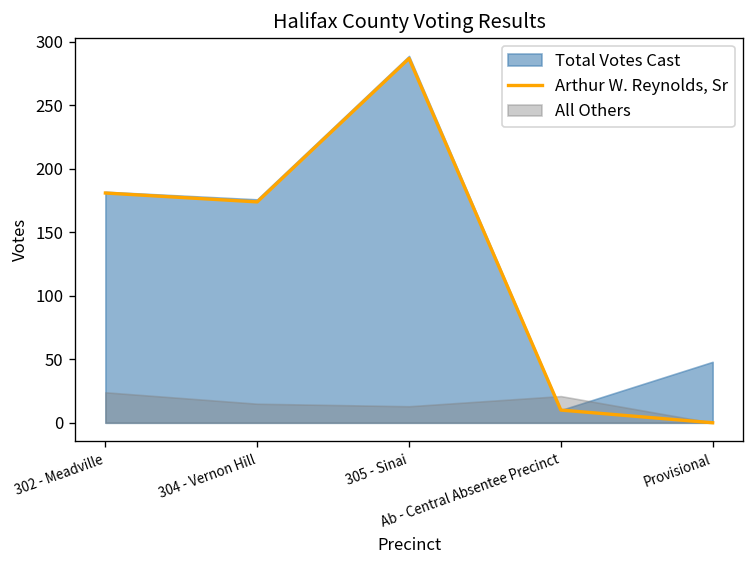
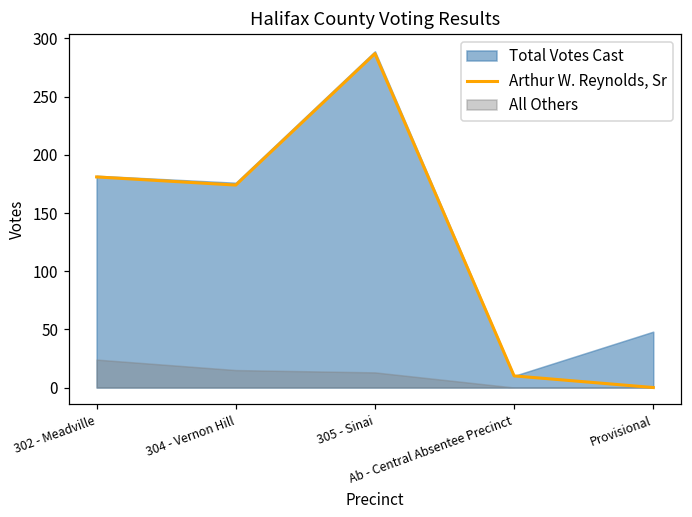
  {
    "Total Votes Cast": {
      "Provisional": 48
    },
    "All Others": {
      "302 - Meadville": 24,
      "304 - Vernon Hill": 15,
      "305 - Sinai": 13,
-     "Ab - Central Absentee Precinct": 21
+     "Ab - Central Absentee Precinct": 0
    }
  }
